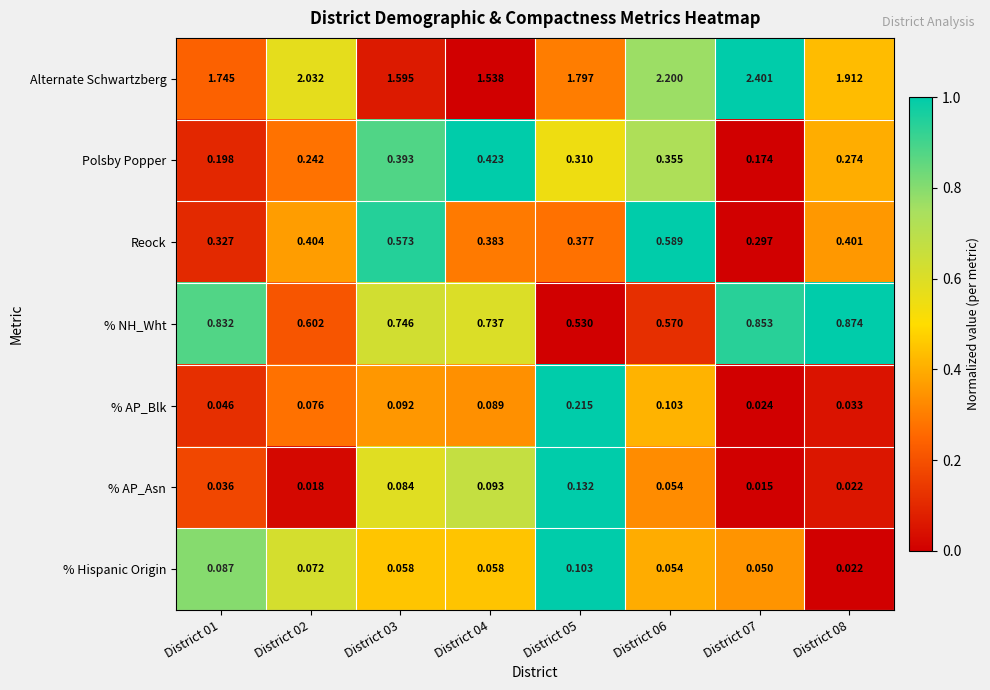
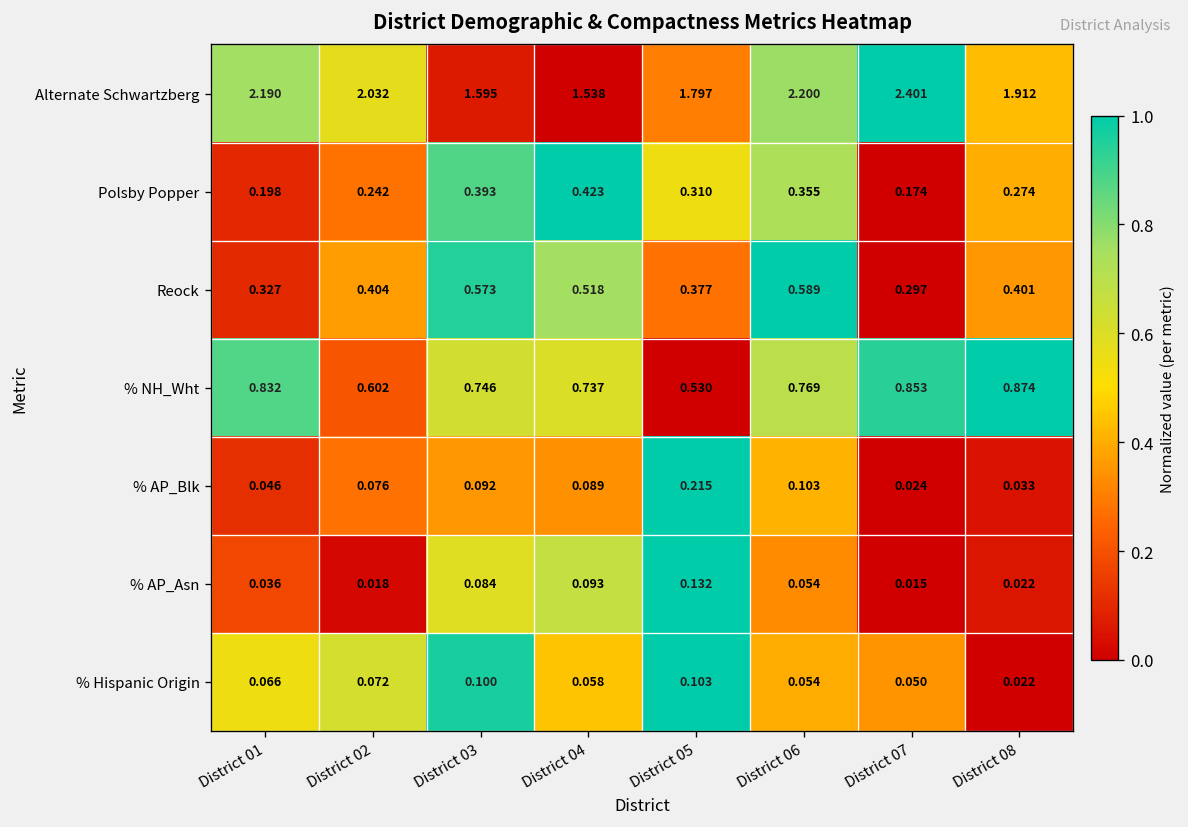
  {
    "Alternate Schwartzberg": {
-     "District 01": 1.745,
+     "District 01": 2.190,
      "District 02": 2.032,
      "District 03": 1.595,
      "District 04": 1.538,
      "District 05": 1.797,
      "District 06": 2.200,
      "District 07": 2.401,
      "District 08": 1.912
    },
    "Polsby Popper": {
      "District 01": 0.198,
      "District 02": 0.242,
      "District 03": 0.393,
      "District 04": 0.423,
      "District 05": 0.310,
      "District 06": 0.355,
      "District 07": 0.174,
      "District 08": 0.274
    },
    "Reock": {
      "District 01": 0.327,
      "District 02": 0.404,
      "District 03": 0.573,
-     "District 04": 0.383,
+     "District 04": 0.518,
      "District 05": 0.377,
      "District 06": 0.589,
      "District 07": 0.297,
      "District 08": 0.401
    },
    "% NH_Wht": {
      "District 01": 0.832,
      "District 02": 0.602,
      "District 03": 0.746,
      "District 04": 0.737,
      "District 05": 0.530,
-     "District 06": 0.570,
+     "District 06": 0.769,
      "District 07": 0.853,
      "District 08": 0.874
    },
    "% AP_Blk": {
      "District 01": 0.046,
      "District 02": 0.076,
      "District 03": 0.092,
      "District 04": 0.089,
      "District 05": 0.215,
      "District 06": 0.103,
      "District 07": 0.024,
      "District 08": 0.033
    },
    "% AP_Asn": {
      "District 01": 0.036,
      "District 02": 0.018,
      "District 03": 0.084,
      "District 04": 0.093,
      "District 05": 0.132,
      "District 06": 0.054,
      "District 07": 0.015,
      "District 08": 0.022
    },
    "% Hispanic Origin": {
-     "District 01": 0.087,
+     "District 01": 0.066,
      "District 02": 0.072,
-     "District 03": 0.058,
+     "District 03": 0.100,
      "District 04": 0.058,
      "District 05": 0.103,
      "District 06": 0.054,
      "District 07": 0.050,
      "District 08": 0.022
    }
  }
